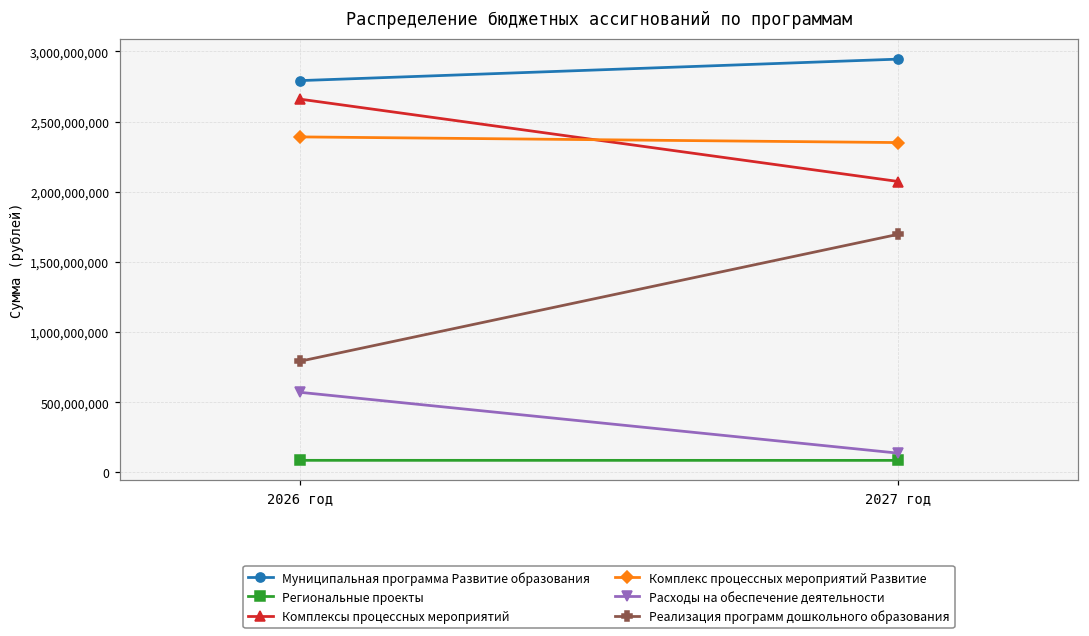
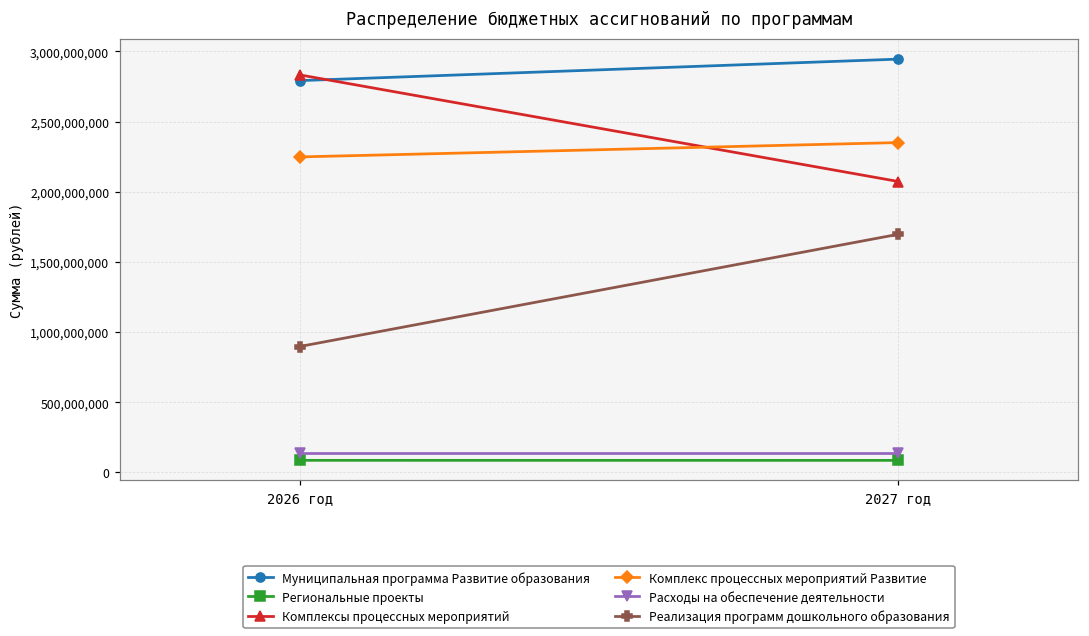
  {
    "Муниципальная программа Развитие образования": {
      "2026 год": "2,790,000,000",
      "2027 год": "2,940,000,000"
    },
    "Региональные проекты": {
      "2026 год": "90,000,000",
      "2027 год": "90,000,000"
    },
    "Комплексы процессных мероприятий": {
-     "2026 год": "2,660,000,000",
+     "2026 год": "2,830,000,000",
      "2027 год": "2,070,000,000"
    },
    "Комплекс процессных мероприятий Развитие": {
-     "2026 год": "2,390,000,000",
+     "2026 год": "2,250,000,000",
      "2027 год": "2,350,000,000"
    },
    "Расходы на обеспечение деятельности": {
-     "2026 год": "570,000,000",
+     "2026 год": "140,000,000",
      "2027 год": "140,000,000"
    },
    "Реализация программ дошкольного образования": {
-     "2026 год": "790,000,000",
+     "2026 год": "900,000,000",
      "2027 год": "1,700,000,000"
    }
  }
